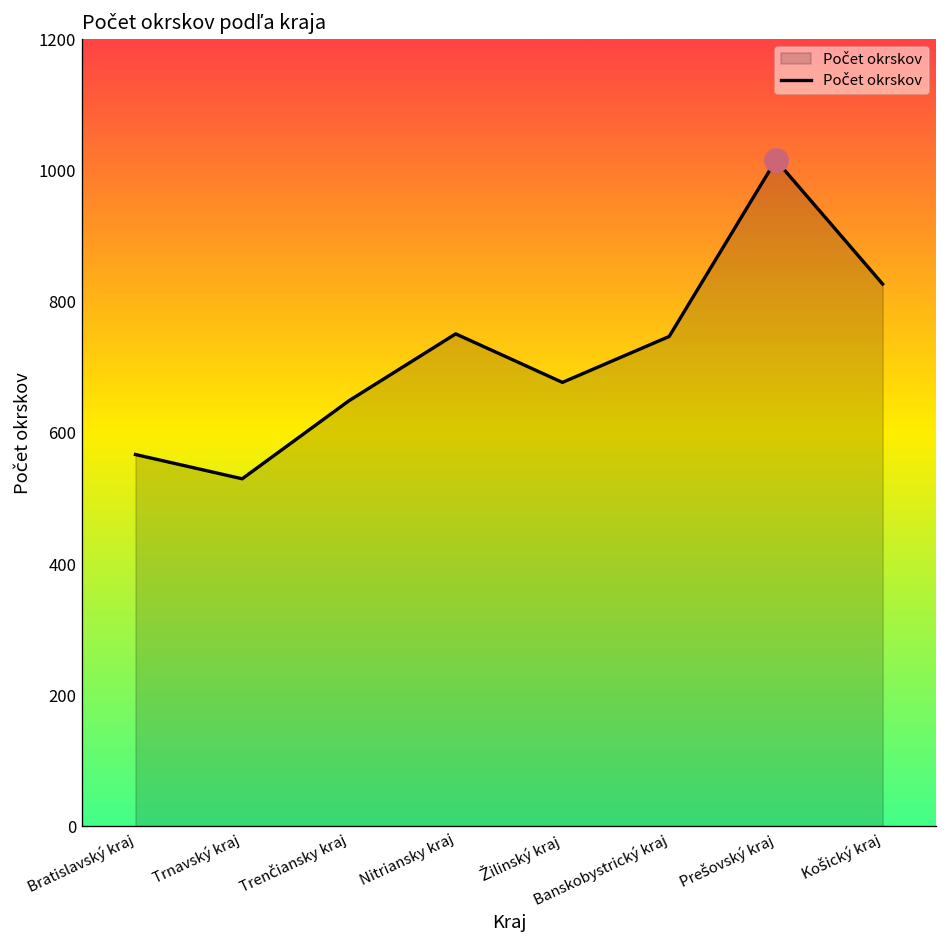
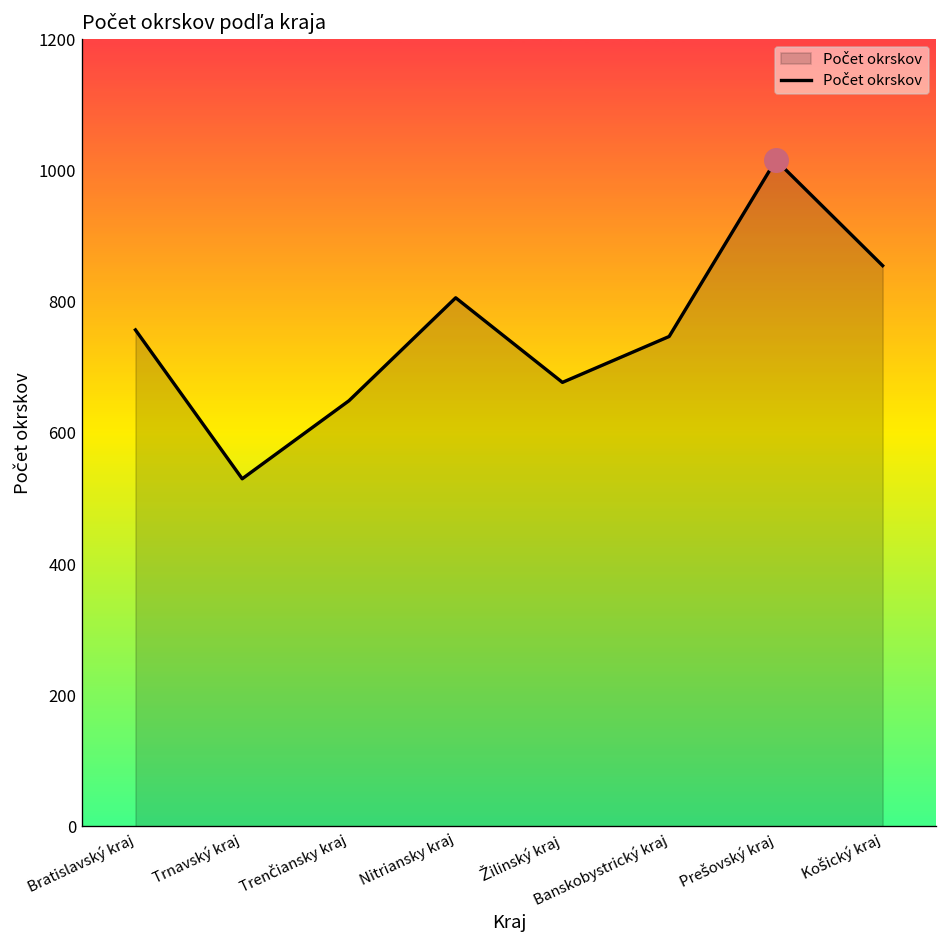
  {
    "Počet okrskov": {
-     "Bratislavský kraj": 570,
+     "Bratislavský kraj": 760,
      "Trnavský kraj": 530,
      "Trenčiansky kraj": 650,
-     "Nitriansky kraj": 750,
+     "Nitriansky kraj": 810,
      "Žilinský kraj": 680,
      "Banskobystrický kraj": 750,
-     "Košický kraj": 830
+     "Košický kraj": 860
    }
  }
